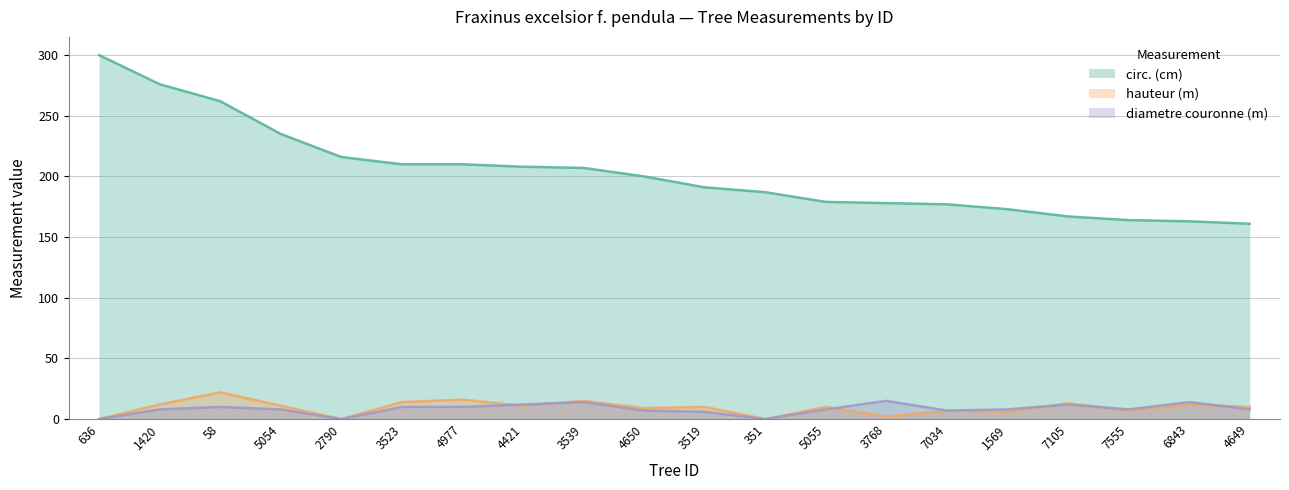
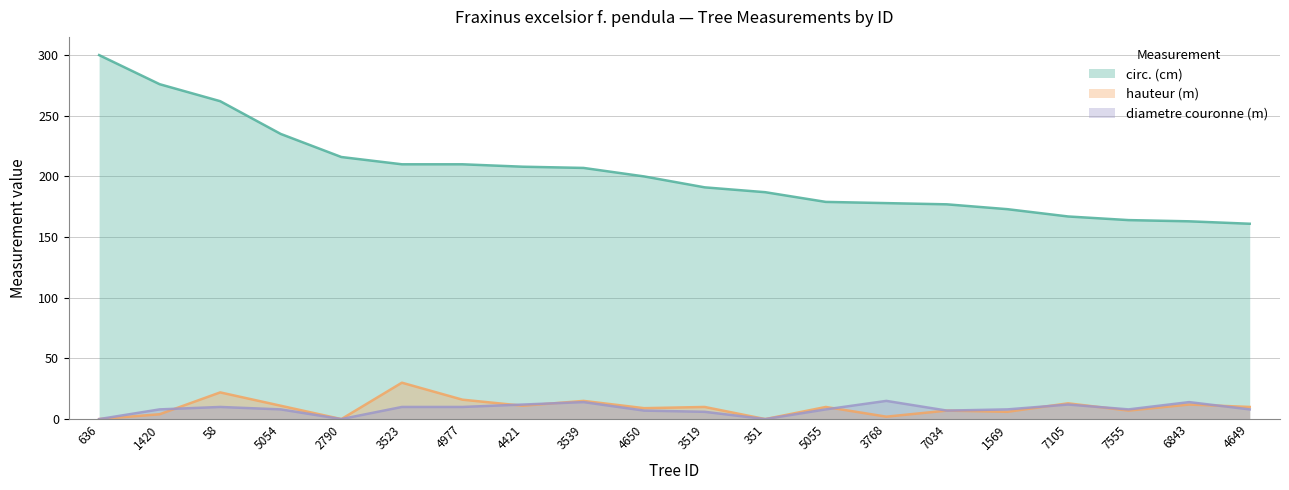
  {
    "hauteur (m)": {
-     "1420": 12,
+     "1420": 4,
      "58": 22,
      "5054": 11,
-     "3523": 14,
+     "3523": 30,
      "4977": 16,
      "3519": 10,
      "3768": 2
    }
  }
